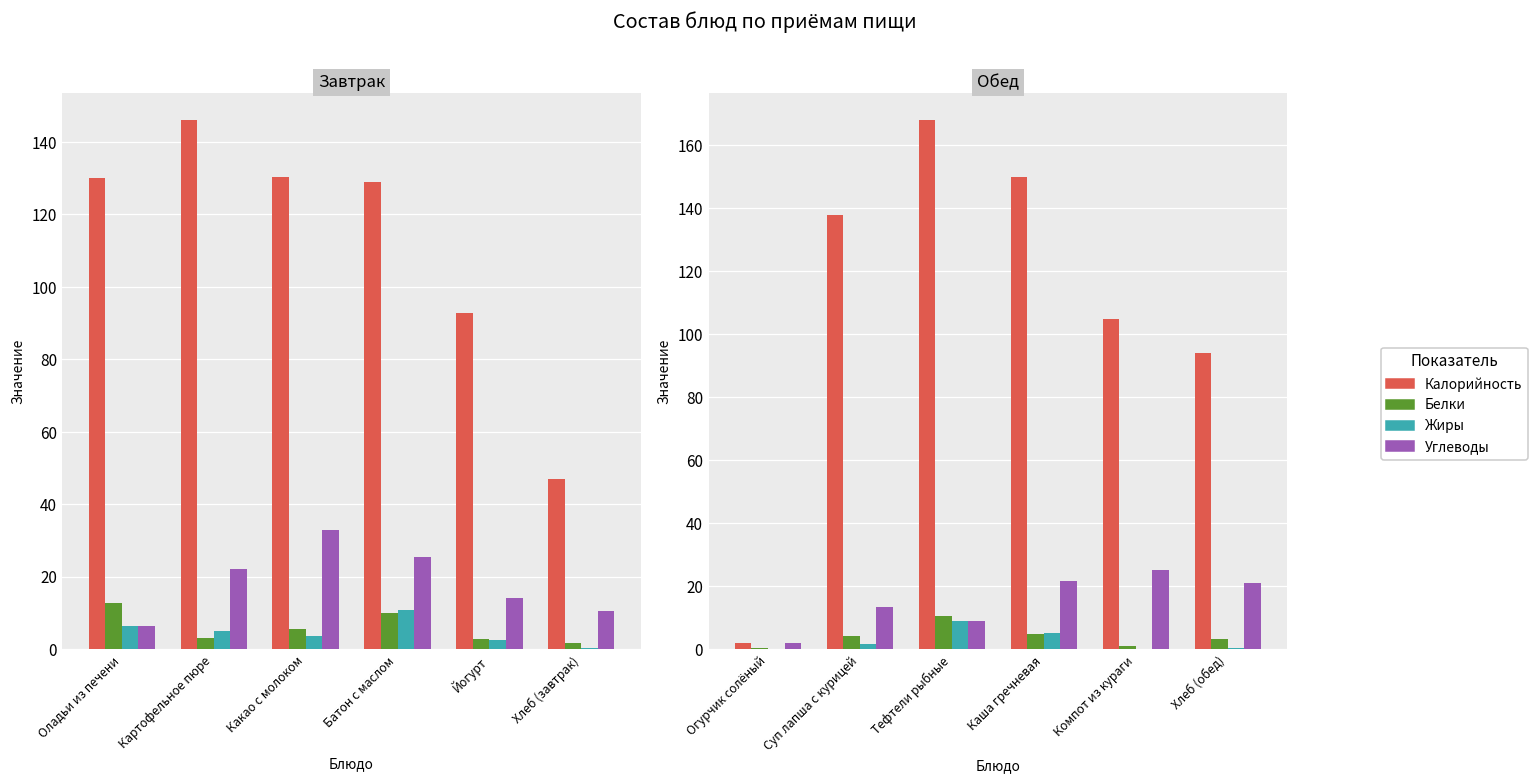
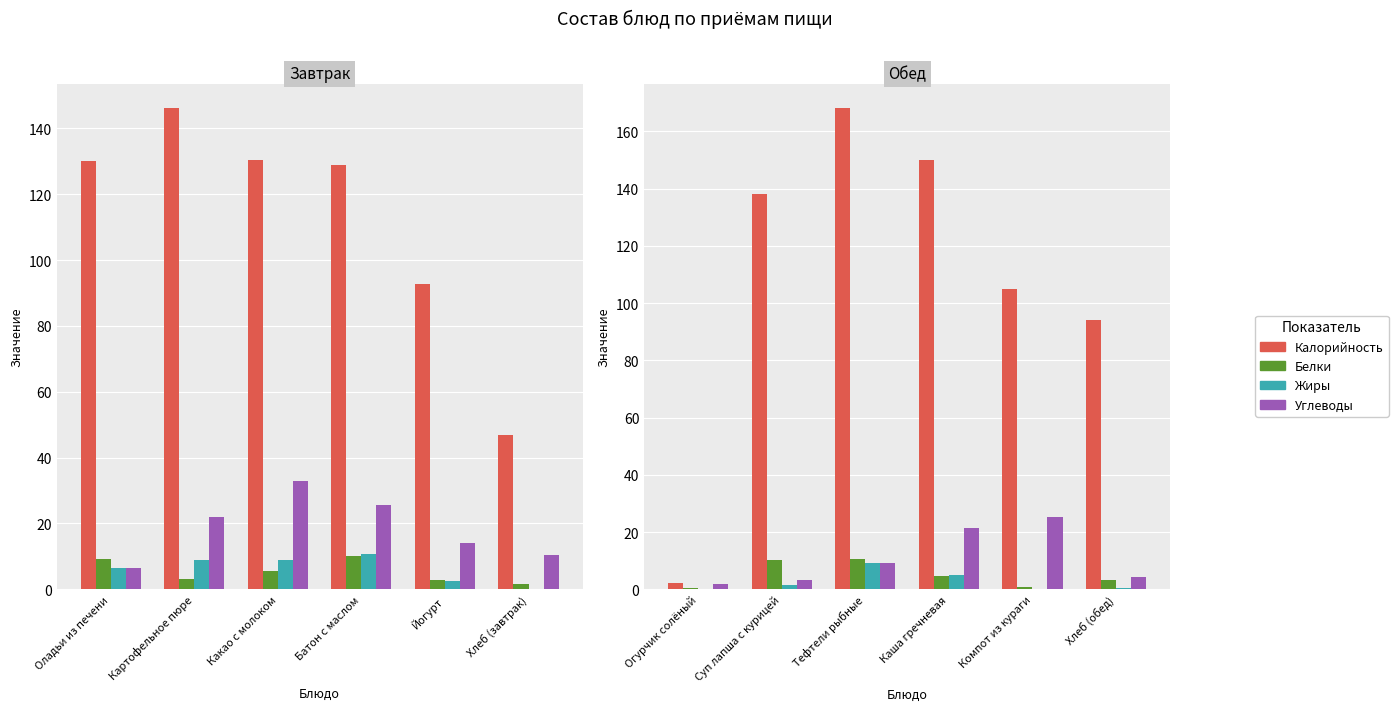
  {
    "Завтрак": {
      "Калорийность": {
        "Оладьи из печени": 130,
        "Картофельное пюре": 146,
        "Какао с молоком": 130,
        "Батон с маслом": 129,
        "Йогурт": 93,
        "Хлеб (завтрак)": 47
      },
      "Белки": {
-       "Оладьи из печени": 13,
+       "Оладьи из печени": 9,
        "Картофельное пюре": 3,
        "Какао с молоком": 6,
        "Батон с маслом": 10,
        "Йогурт": 3,
        "Хлеб (завтрак)": 2
      },
      "Жиры": {
        "Оладьи из печени": 6,
-       "Картофельное пюре": 5,
-       "Какао с молоком": 4,
+       "Картофельное пюре": 9,
+       "Какао с молоком": 9,
        "Батон с маслом": 11,
        "Йогурт": 2
      },
      "Углеводы": {
        "Оладьи из печени": 6,
        "Картофельное пюре": 22,
        "Какао с молоком": 33,
        "Батон с маслом": 26,
        "Йогурт": 14,
        "Хлеб (завтрак)": 11
      }
    },
    "Обед": {
      "Калорийность": {
        "Огурчик солёный": 2,
        "Суп лапша с курицей": 138,
        "Тефтели рыбные": 168,
        "Каша гречневая": 150,
        "Компот из кураги": 105,
        "Хлеб (обед)": 94
      },
      "Белки": {
-       "Суп лапша с курицей": 4,
+       "Суп лапша с курицей": 10,
        "Тефтели рыбные": 11,
        "Каша гречневая": 5,
        "Компот из кураги": 1,
        "Хлеб (обед)": 3
      },
      "Жиры": {
        "Огурчик солёный": 0,
        "Суп лапша с курицей": 2,
        "Тефтели рыбные": 9,
        "Каша гречневая": 5,
        "Компот из кураги": 0
      },
      "Углеводы": {
        "Огурчик солёный": 2,
-       "Суп лапша с курицей": 13,
+       "Суп лапша с курицей": 3,
        "Тефтели рыбные": 9,
        "Каша гречневая": 22,
        "Компот из кураги": 25,
-       "Хлеб (обед)": 21
+       "Хлеб (обед)": 4
      }
    }
  }
